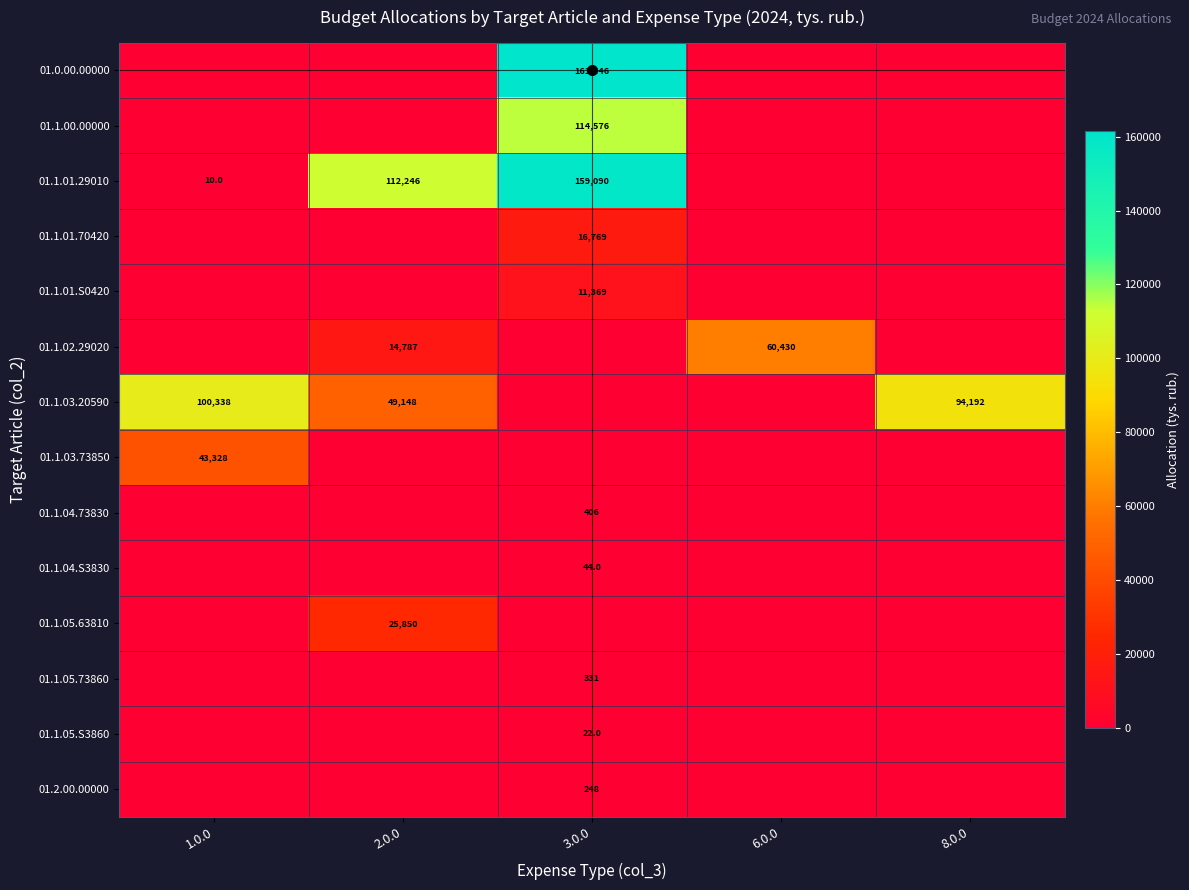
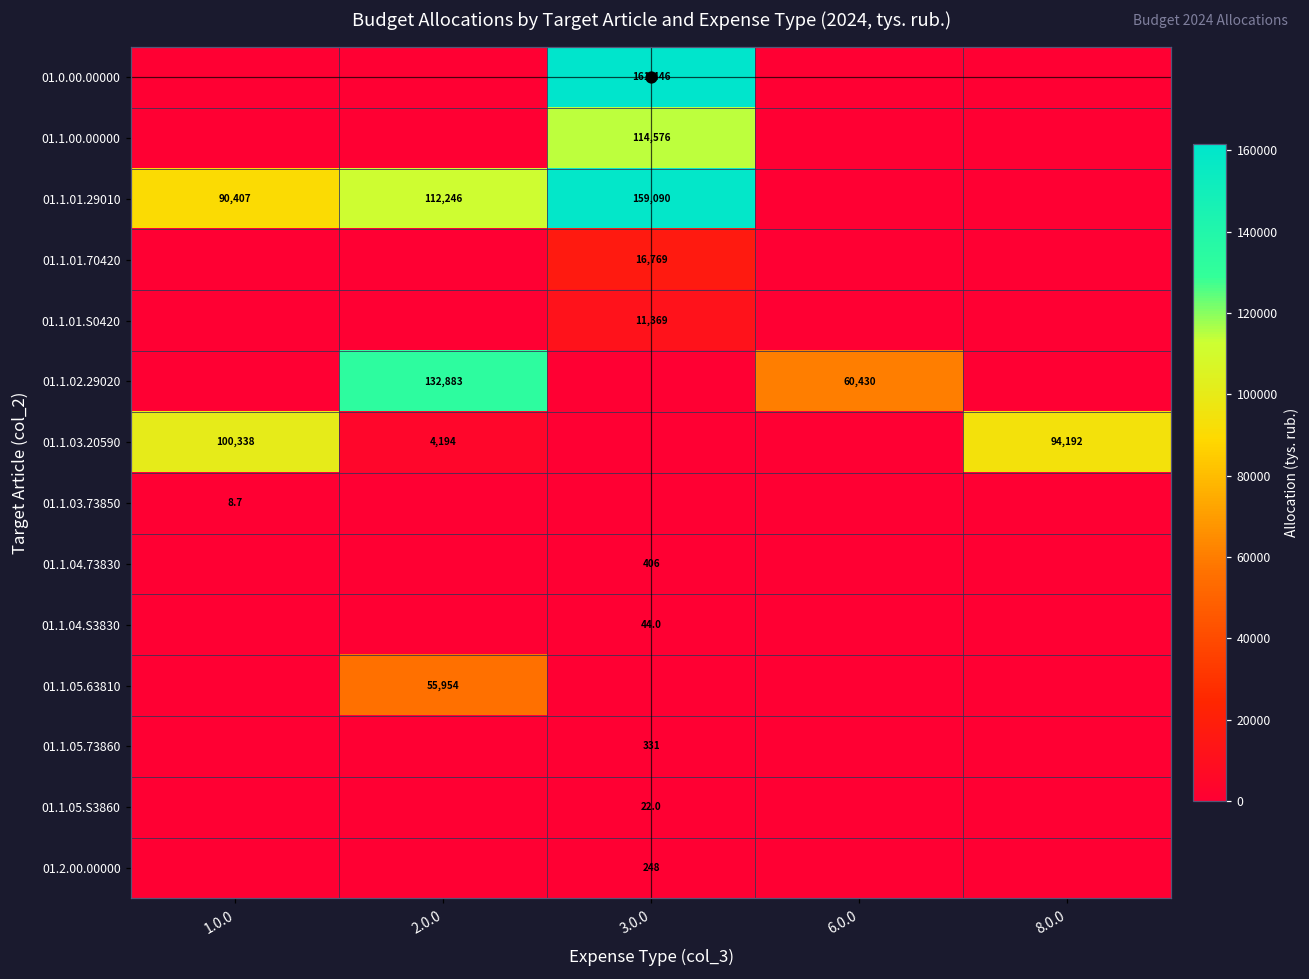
  {
    "01.1.00.00000": {
      "3.0.0": "114,576"
    },
    "01.1.01.29010": {
-     "1.0.0": "10.0",
+     "1.0.0": "90,407",
      "2.0.0": "112,246",
      "3.0.0": "159,090"
    },
    "01.1.01.70420": {
      "3.0.0": "16,769"
    },
    "01.1.01.S0420": {
      "3.0.0": "11,369"
    },
    "01.1.02.29020": {
-     "2.0.0": "14,787",
+     "2.0.0": "132,883",
      "6.0.0": "60,430"
    },
    "01.1.03.20590": {
      "1.0.0": "100,338",
-     "2.0.0": "49,148",
+     "2.0.0": "4,194",
      "8.0.0": "94,192"
    },
    "01.1.03.73850": {
-     "1.0.0": "43,328"
+     "1.0.0": "8.7"
    },
    "01.1.04.73830": {
      "3.0.0": "406"
    },
    "01.1.04.S3830": {
      "3.0.0": "44.0"
    },
    "01.1.05.63810": {
-     "2.0.0": "25,850"
+     "2.0.0": "55,954"
    },
    "01.1.05.73860": {
      "3.0.0": "331"
    },
    "01.1.05.S3860": {
      "3.0.0": "22.0"
    },
    "01.2.00.00000": {
      "3.0.0": "248"
    }
  }
